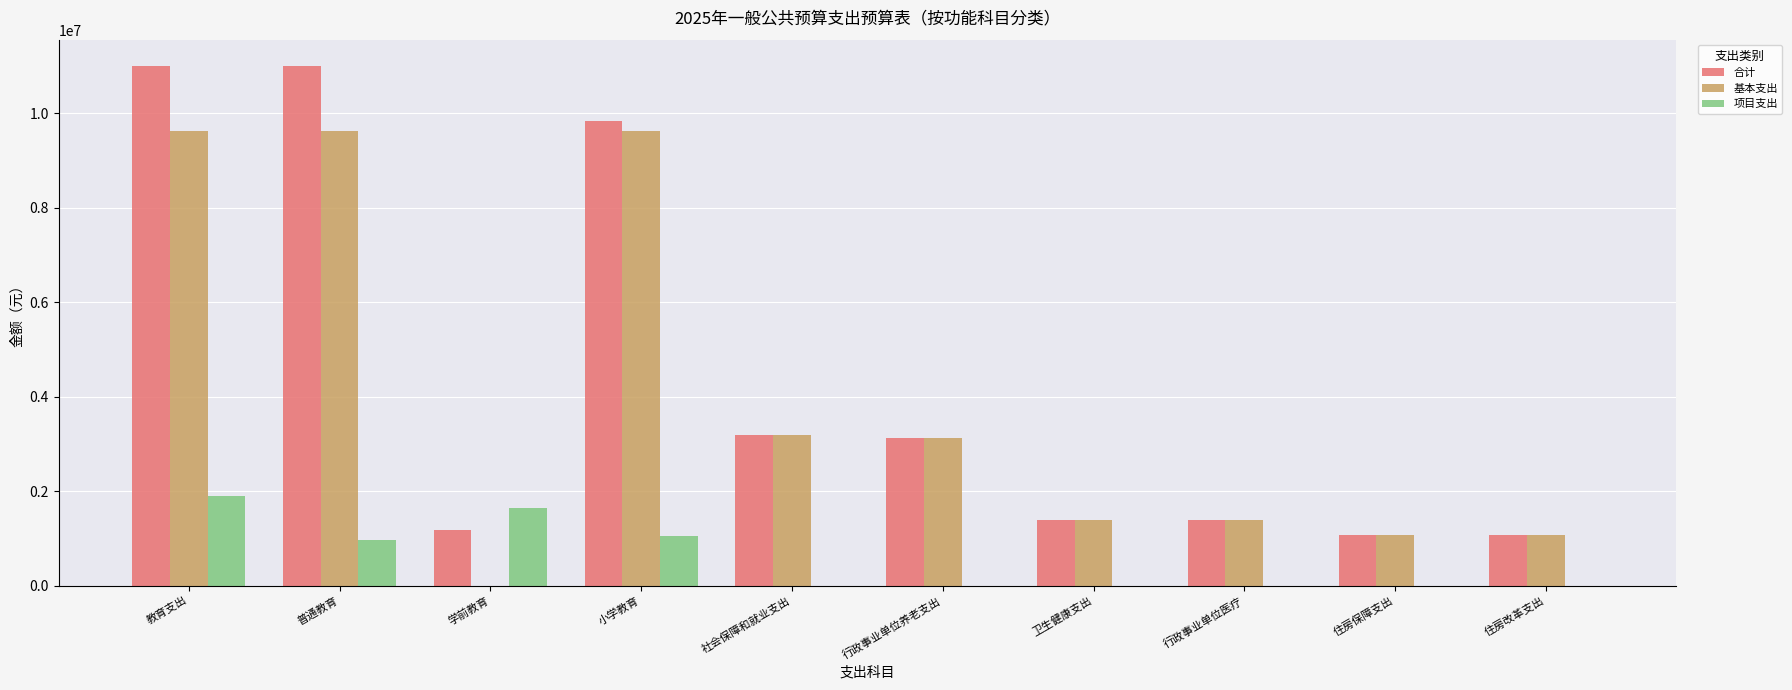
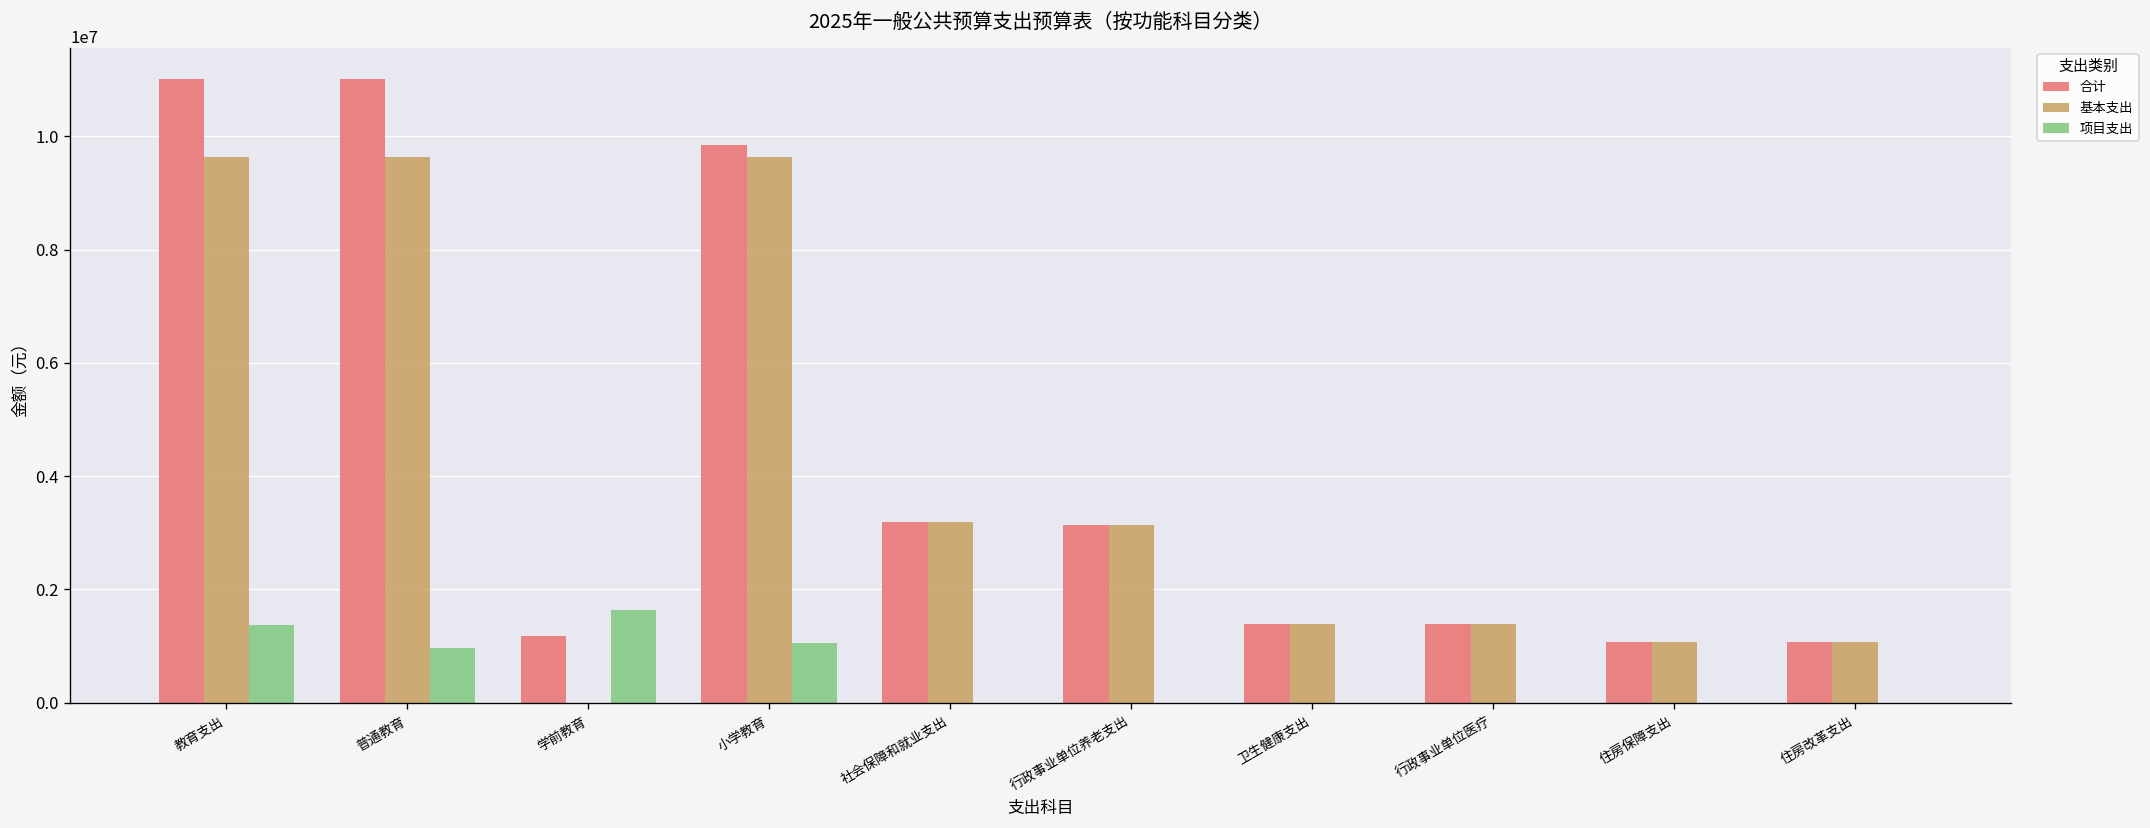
  {
    "项目支出": {
-     "教育支出": 1900000,
+     "教育支出": 1400000,
      "普通教育": 1000000,
      "学前教育": 1600000,
      "小学教育": 1100000,
      "社会保障和就业支出": 0,
      "行政事业单位养老支出": 0,
      "卫生健康支出": 0,
      "行政事业单位医疗": 0,
      "住房保障支出": 0,
      "住房改革支出": 0
    }
  }
